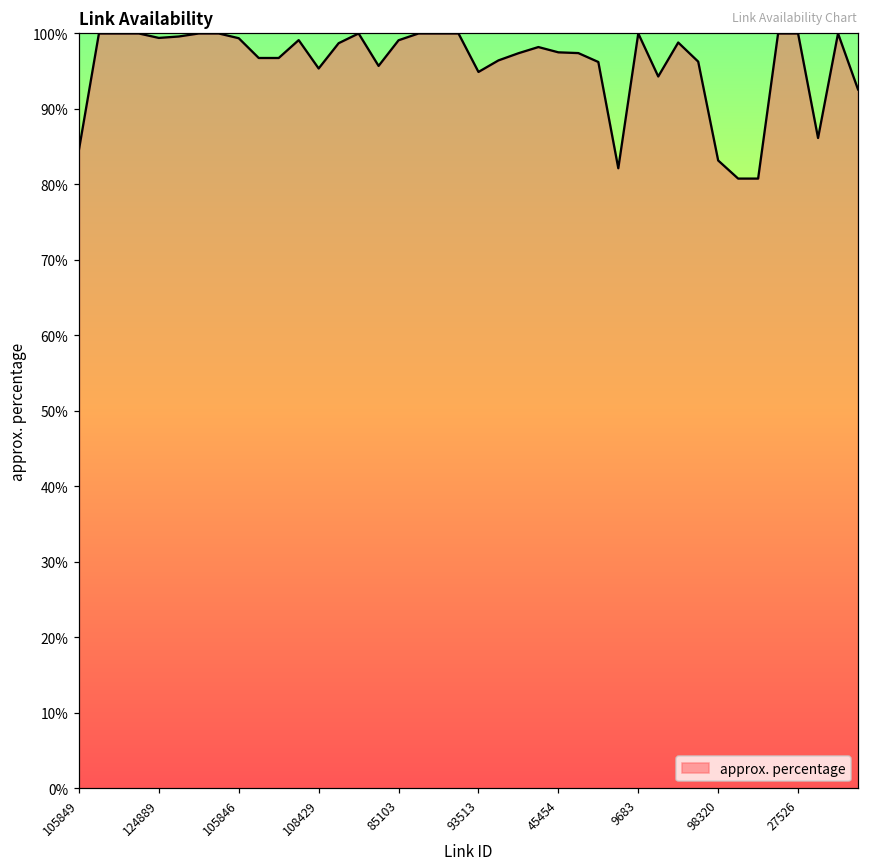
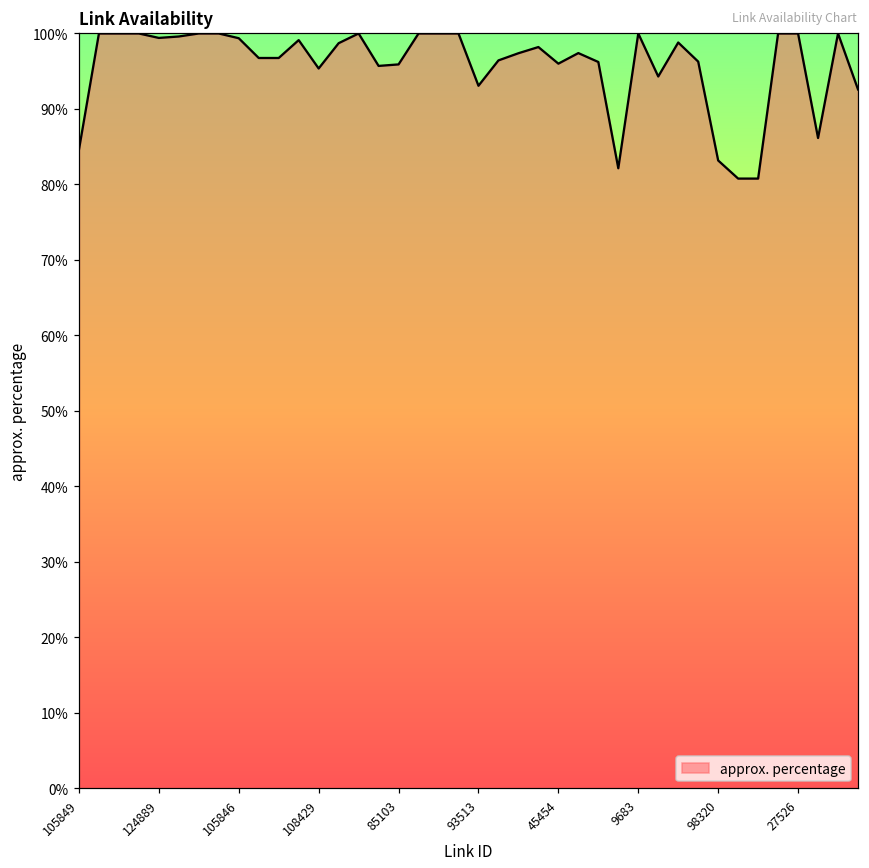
  {
    "105849": "85%",
    "124889": "99%",
    "105846": "99%",
    "108429": "95%",
-   "85103": "99%",
-   "93513": "95%",
-   "45454": "98%",
+   "85103": "96%",
+   "93513": "93%",
+   "45454": "96%",
    "9683": "100%",
    "98320": "83%",
    "27526": "100%"
  }
